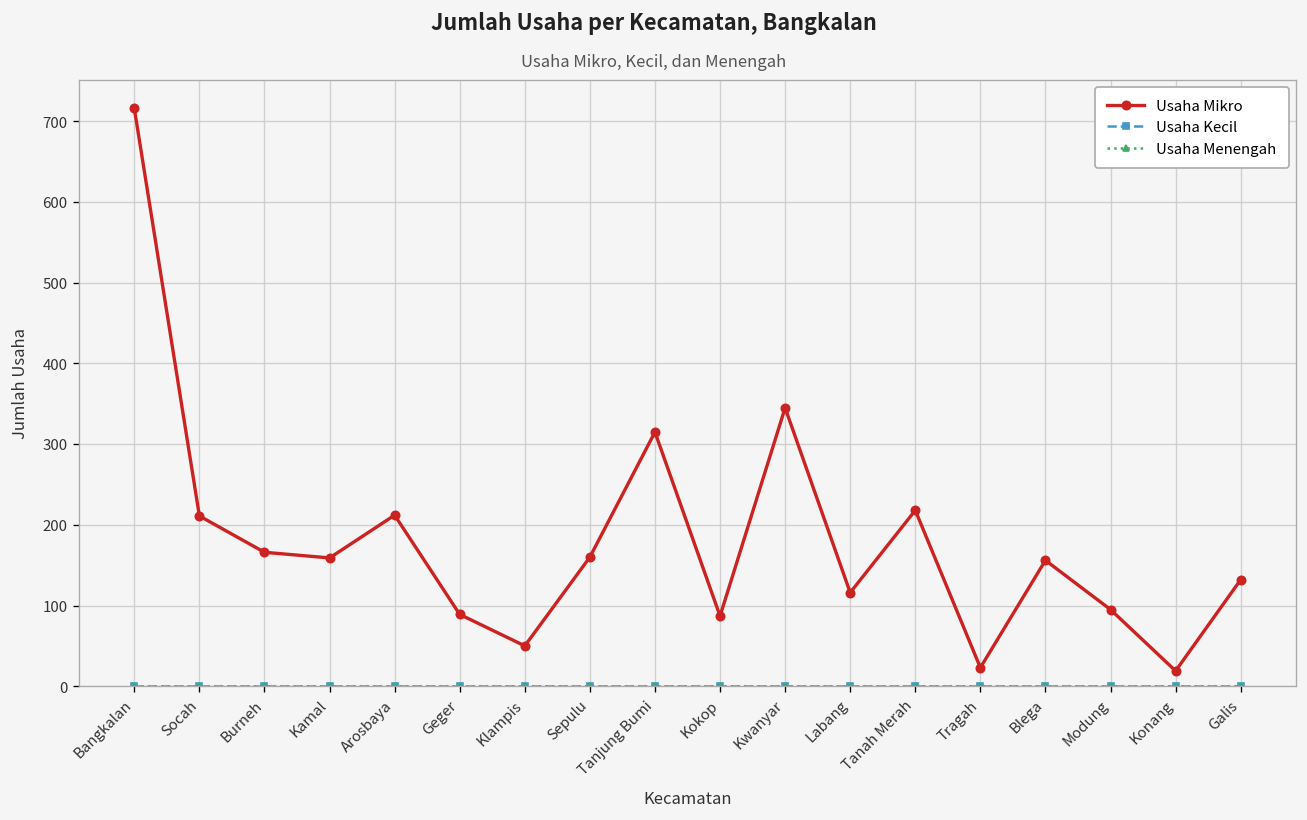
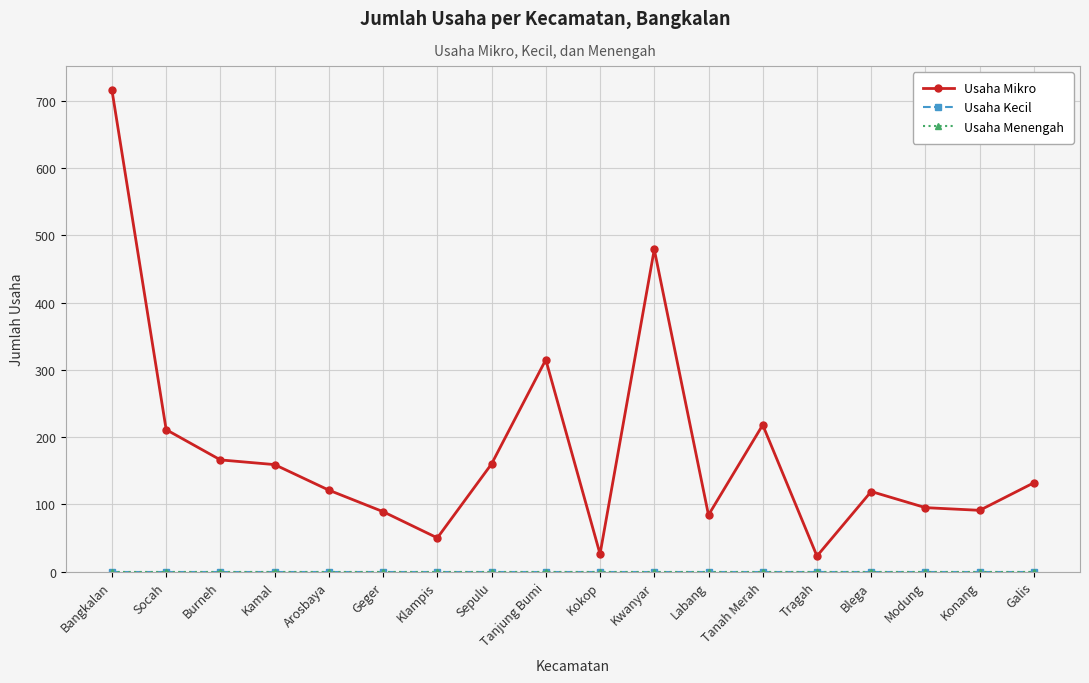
  {
    "Usaha Mikro": {
      "Bangkalan": 720,
      "Socah": 210,
      "Burneh": 170,
      "Kamal": 160,
-     "Arosbaya": 210,
+     "Arosbaya": 120,
      "Geger": 90,
      "Klampis": 50,
      "Sepulu": 160,
      "Tanjung Bumi": 320,
-     "Kokop": 90,
-     "Kwanyar": 350,
-     "Labang": 120,
+     "Kokop": 30,
+     "Kwanyar": 480,
+     "Labang": 80,
      "Tanah Merah": 220,
      "Tragah": 20,
-     "Blega": 160,
+     "Blega": 120,
      "Modung": 100,
-     "Konang": 20,
+     "Konang": 90,
      "Galis": 130
    },
    "Usaha Menengah": {
      "Bangkalan": 0,
      "Socah": 0,
      "Burneh": 0,
      "Kamal": 0,
      "Arosbaya": 0,
      "Geger": 0,
      "Klampis": 0,
      "Sepulu": 0,
      "Tanjung Bumi": 0,
      "Kokop": 0,
      "Kwanyar": 0,
      "Labang": 0,
      "Tanah Merah": 0,
      "Tragah": 0,
      "Blega": 0,
      "Modung": 0,
      "Konang": 0,
      "Galis": 0
    }
  }
